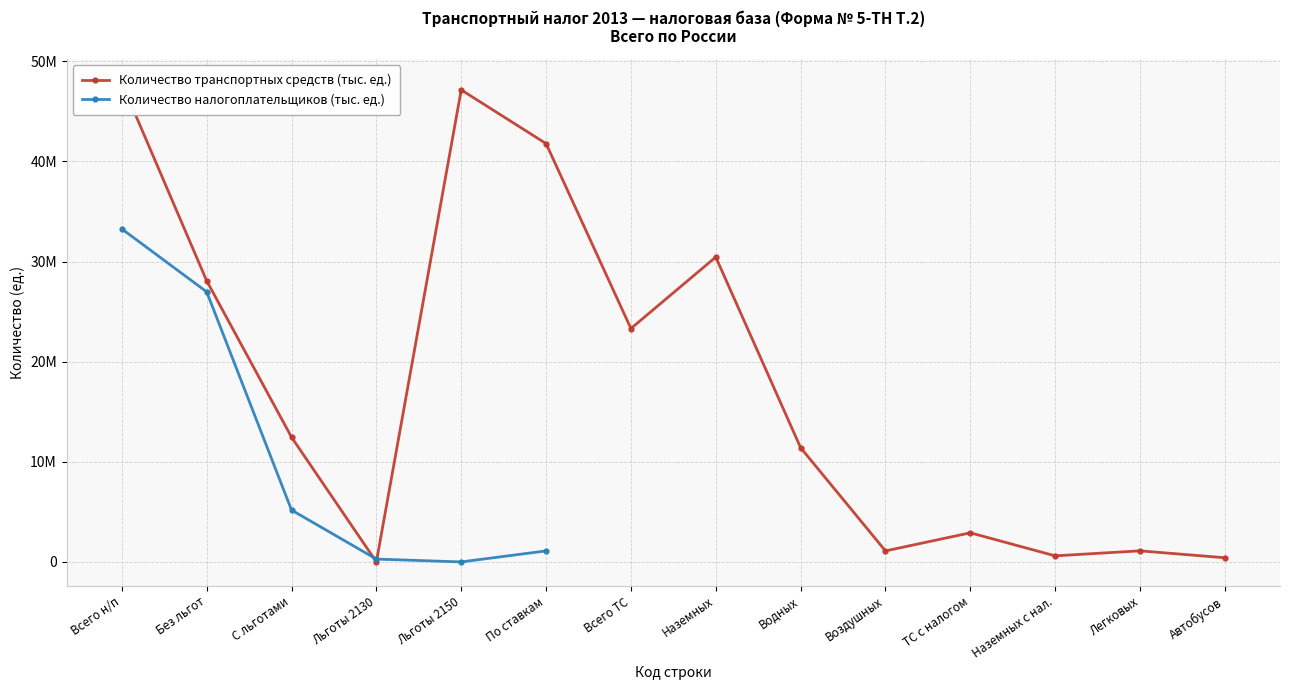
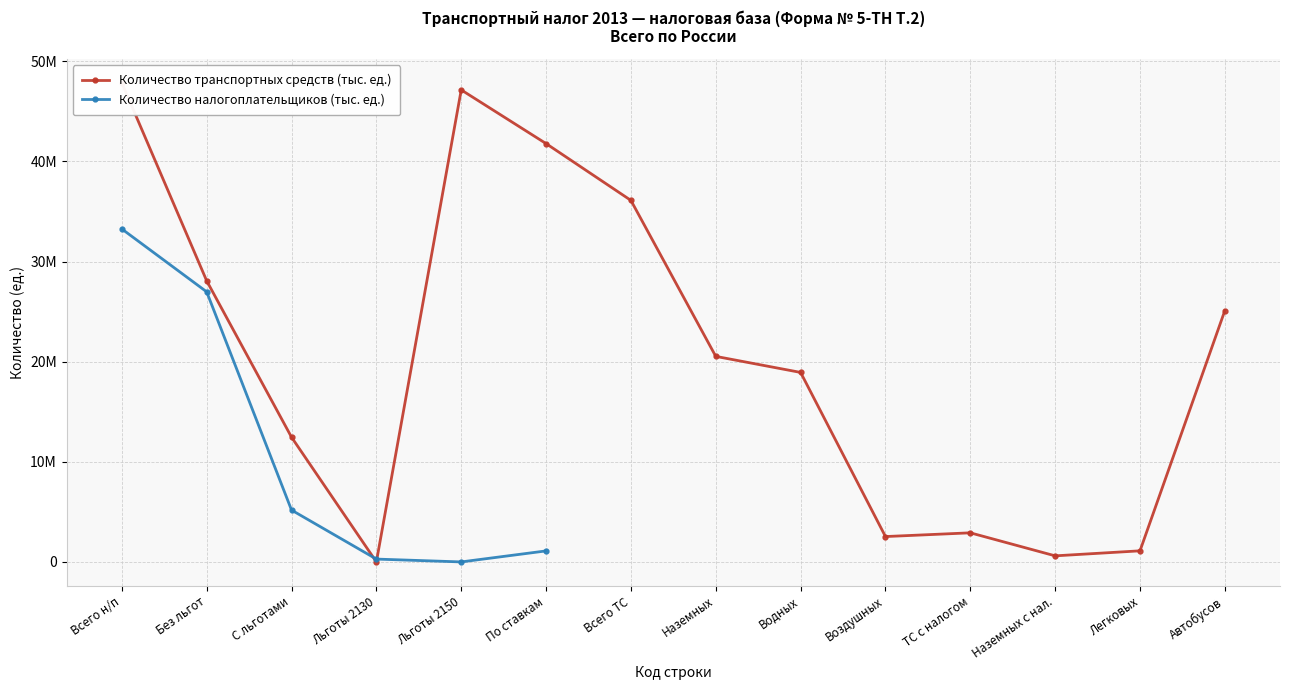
  {
    "Количество транспортных средств (тыс. ед.)": {
      "Без льгот": 28100000,
      "С льготами": 12500000,
      "Льготы 2130": 0,
      "Льготы 2150": 47200000,
      "По ставкам": 41800000,
-     "Всего ТС": 23300000,
-     "Наземных": 30500000,
-     "Водных": 11400000,
-     "Воздушных": 1100000,
+     "Всего ТС": 36100000,
+     "Наземных": 20500000,
+     "Водных": 18900000,
+     "Воздушных": 2500000,
      "ТС с налогом": 2900000,
      "Наземных с нал.": 600000,
      "Легковых": 1100000,
-     "Автобусов": 400000
+     "Автобусов": 25100000
    },
    "Количество налогоплательщиков (тыс. ед.)": {
      "Всего н/п": 33300000,
      "Без льгот": 27000000,
      "С льготами": 5200000,
      "Льготы 2130": 300000,
      "Льготы 2150": 0,
      "По ставкам": 1100000
    }
  }
